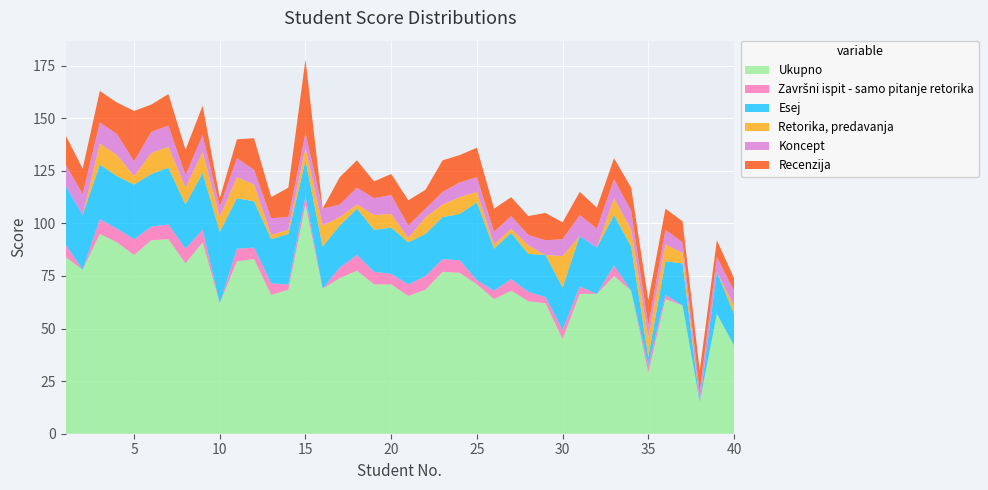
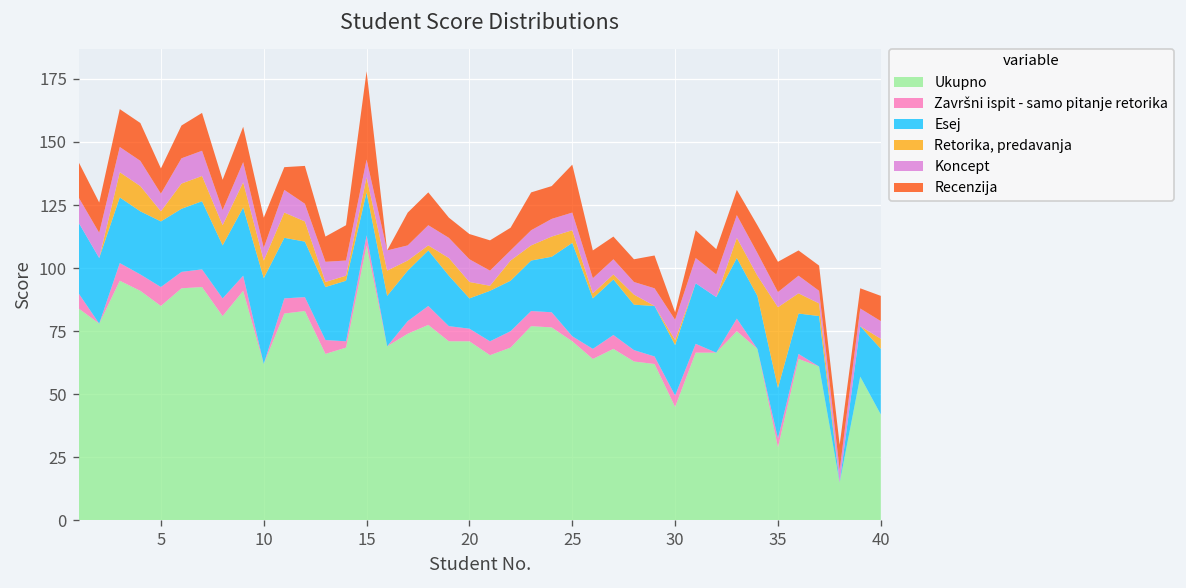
  {
    "Ukupno": {
      "5": 85,
      "15": 109,
      "20": 71,
      "25": 71,
      "30": 45,
      "35": 29
    },
    "Esej": {
      "5": 26,
      "10": 34,
      "15": 17,
-     "20": 22,
+     "20": 12,
      "25": 37,
      "30": 20,
-     "35": 4,
-     "40": 15
+     "35": 20,
+     "40": 26
    },
    "Retorika, predavanja": {
      "5": 4,
      "10": 7,
      "15": 6,
      "20": 7,
      "25": 5,
-     "30": 15,
-     "35": 9,
+     "30": 2,
+     "35": 32,
      "40": 4
    },
    "Recenzija": {
-     "5": 24,
-     "10": 4,
+     "5": 10,
+     "10": 12,
      "15": 35,
      "20": 10,
-     "25": 14,
-     "30": 8,
+     "25": 19,
+     "30": 3,
      "35": 12,
-     "40": 6
+     "40": 10
    }
  }
